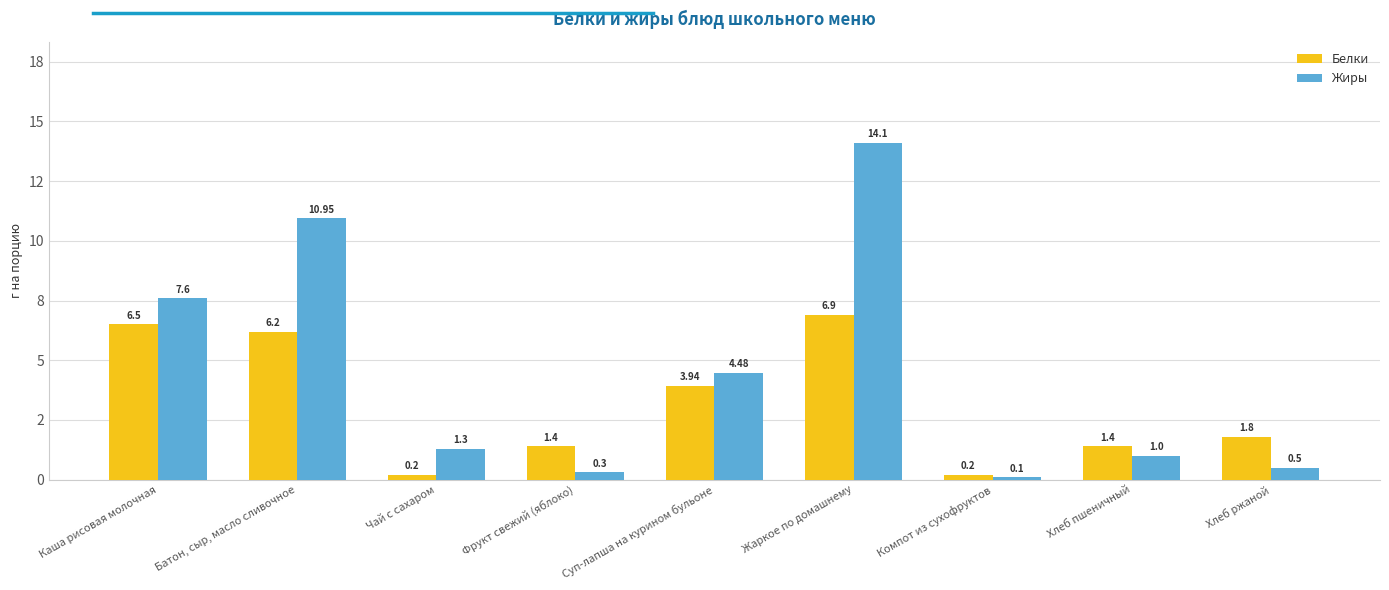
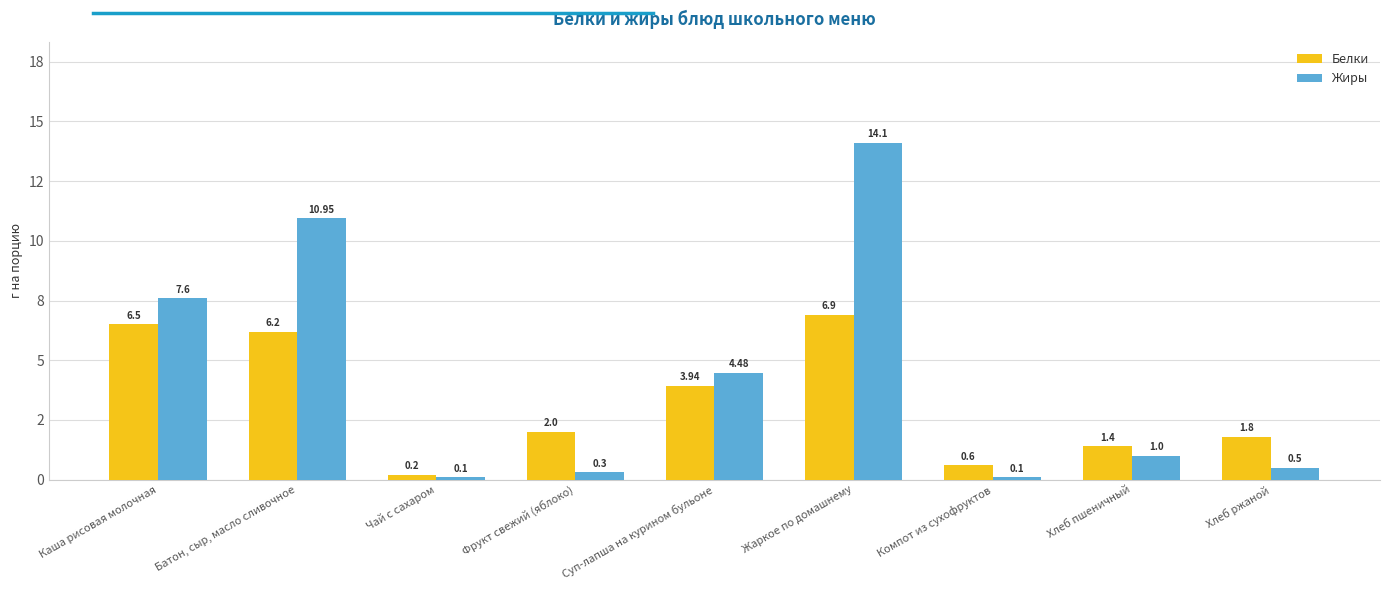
  {
    "Белки": {
      "Каша рисовая молочная": 6.5,
      "Батон, сыр, масло сливочное": 6.2,
      "Чай с сахаром": 0.2,
-     "Фрукт свежий (яблоко)": 1.4,
+     "Фрукт свежий (яблоко)": 2.0,
      "Суп-лапша на курином бульоне": 3.94,
      "Жаркое по домашнему": 6.9,
-     "Компот из сухофруктов": 0.2,
+     "Компот из сухофруктов": 0.6,
      "Хлеб пшеничный": 1.4,
      "Хлеб ржаной": 1.8
    },
    "Жиры": {
      "Каша рисовая молочная": 7.6,
      "Батон, сыр, масло сливочное": 10.95,
-     "Чай с сахаром": 1.3,
+     "Чай с сахаром": 0.1,
      "Фрукт свежий (яблоко)": 0.3,
      "Суп-лапша на курином бульоне": 4.48,
      "Жаркое по домашнему": 14.1,
      "Компот из сухофруктов": 0.1,
      "Хлеб пшеничный": 1.0,
      "Хлеб ржаной": 0.5
    }
  }
